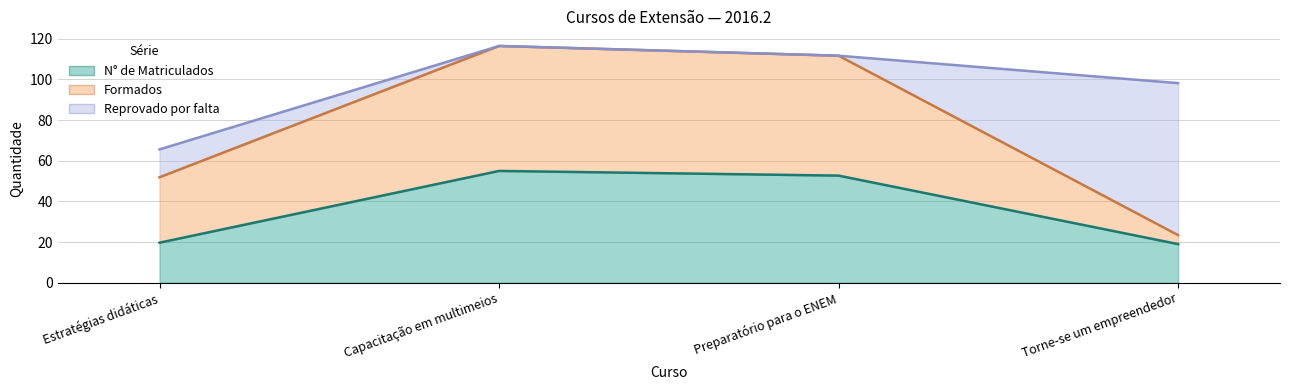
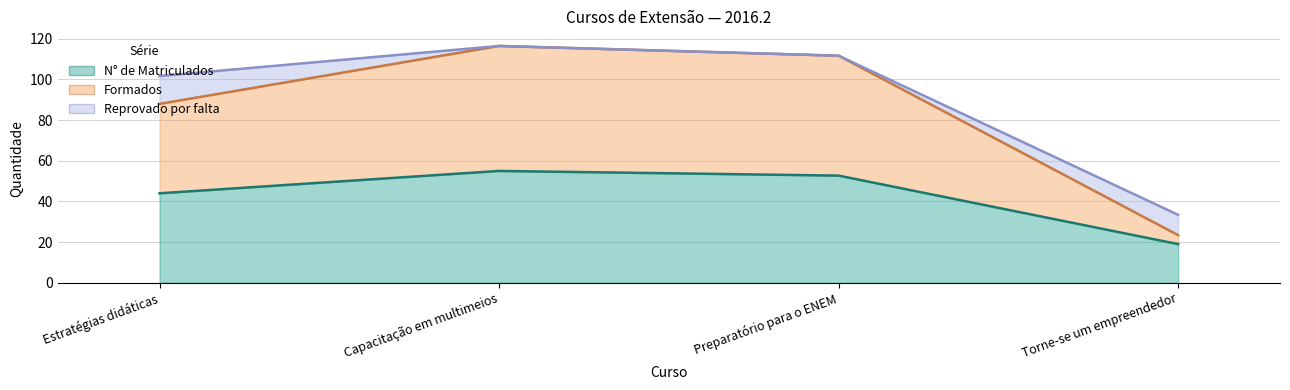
  {
    "N° de Matriculados": {
-     "Estratégias didáticas": 20,
+     "Estratégias didáticas": 44,
      "Capacitação em multimeios": 55,
      "Preparatório para o ENEM": 53,
      "Torne-se um empreendedor": 19
    },
    "Formados": {
-     "Estratégias didáticas": 32,
+     "Estratégias didáticas": 44,
      "Torne-se um empreendedor": 4
    },
    "Reprovado por falta": {
      "Estratégias didáticas": 14,
-     "Torne-se um empreendedor": 75
+     "Torne-se um empreendedor": 10
    }
  }
